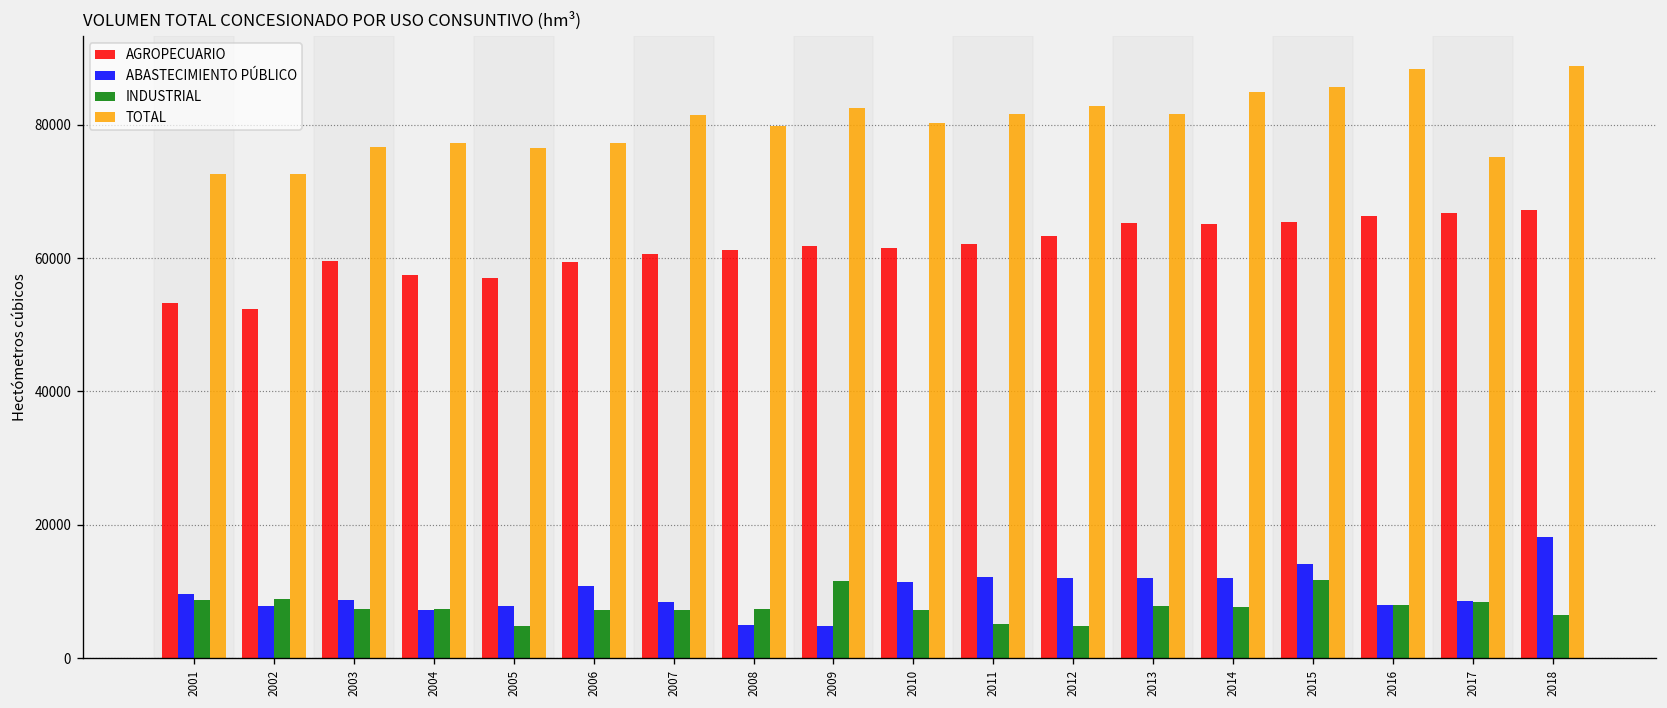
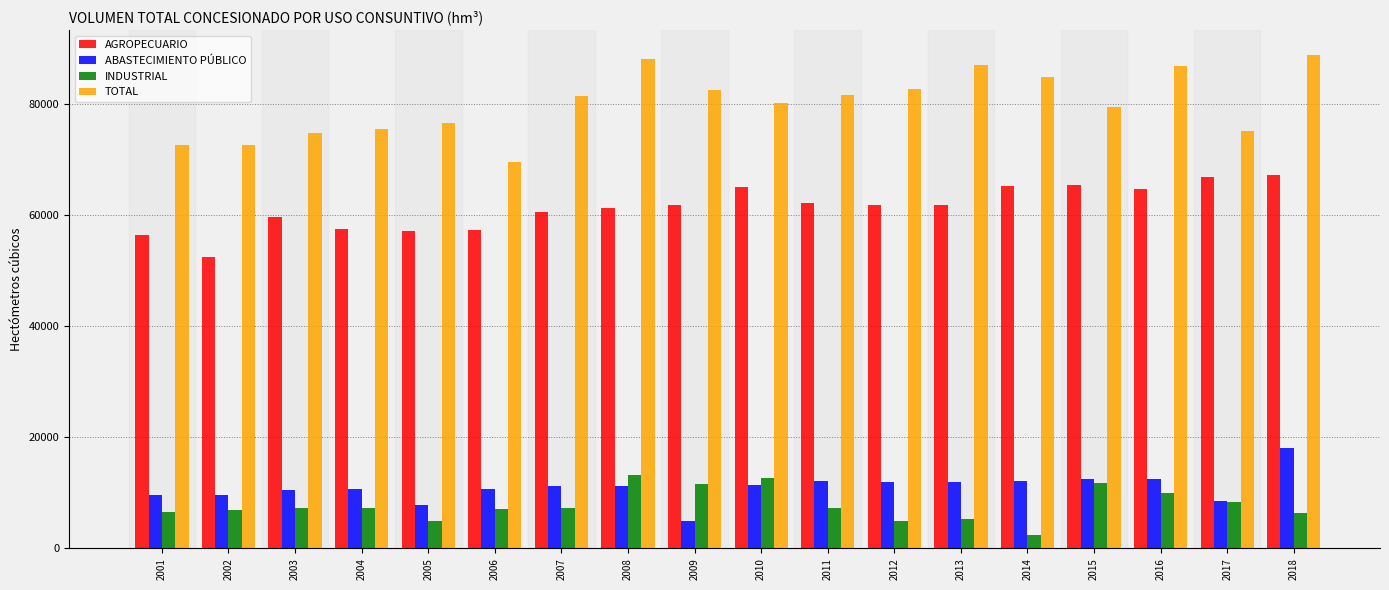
  {
    "AGROPECUARIO": {
-     "2001": 53000,
+     "2001": 56000,
      "2002": 52000,
      "2003": 60000,
      "2004": 57000,
      "2005": 57000,
-     "2006": 59000,
+     "2006": 57000,
      "2007": 61000,
      "2008": 61000,
      "2009": 62000,
-     "2010": 61000,
+     "2010": 65000,
      "2011": 62000,
-     "2012": 63000,
-     "2013": 65000,
+     "2012": 62000,
+     "2013": 62000,
      "2014": 65000,
      "2015": 65000,
-     "2016": 66000,
+     "2016": 65000,
      "2017": 67000,
      "2018": 67000
    },
    "ABASTECIMIENTO PÚBLICO": {
      "2001": 10000,
-     "2002": 8000,
-     "2003": 9000,
-     "2004": 7000,
+     "2002": 10000,
+     "2003": 10000,
+     "2004": 11000,
      "2005": 8000,
      "2006": 11000,
-     "2007": 8000,
-     "2008": 5000,
+     "2007": 11000,
+     "2008": 11000,
      "2009": 5000,
      "2010": 11000,
      "2011": 12000,
      "2012": 12000,
      "2013": 12000,
      "2014": 12000,
-     "2015": 14000,
-     "2016": 8000,
+     "2015": 12000,
+     "2016": 13000,
      "2017": 9000,
      "2018": 18000
    },
    "INDUSTRIAL": {
-     "2001": 9000,
-     "2002": 9000,
+     "2001": 7000,
+     "2002": 7000,
      "2003": 7000,
      "2004": 7000,
      "2005": 5000,
      "2006": 7000,
      "2007": 7000,
-     "2008": 7000,
+     "2008": 13000,
      "2009": 12000,
-     "2010": 7000,
-     "2011": 5000,
+     "2010": 13000,
+     "2011": 7000,
      "2012": 5000,
-     "2013": 8000,
-     "2014": 8000,
+     "2013": 5000,
+     "2014": 2000,
      "2015": 12000,
-     "2016": 8000,
+     "2016": 10000,
      "2017": 8000,
      "2018": 6000
    },
    "TOTAL": {
      "2001": 73000,
      "2002": 73000,
-     "2003": 77000,
-     "2004": 77000,
+     "2003": 75000,
+     "2004": 75000,
      "2005": 77000,
-     "2006": 77000,
+     "2006": 70000,
      "2007": 81000,
-     "2008": 80000,
+     "2008": 88000,
      "2009": 82000,
      "2010": 80000,
      "2011": 82000,
      "2012": 83000,
-     "2013": 82000,
+     "2013": 87000,
      "2014": 85000,
-     "2015": 86000,
-     "2016": 88000,
+     "2015": 79000,
+     "2016": 87000,
      "2017": 75000,
      "2018": 89000
    }
  }
